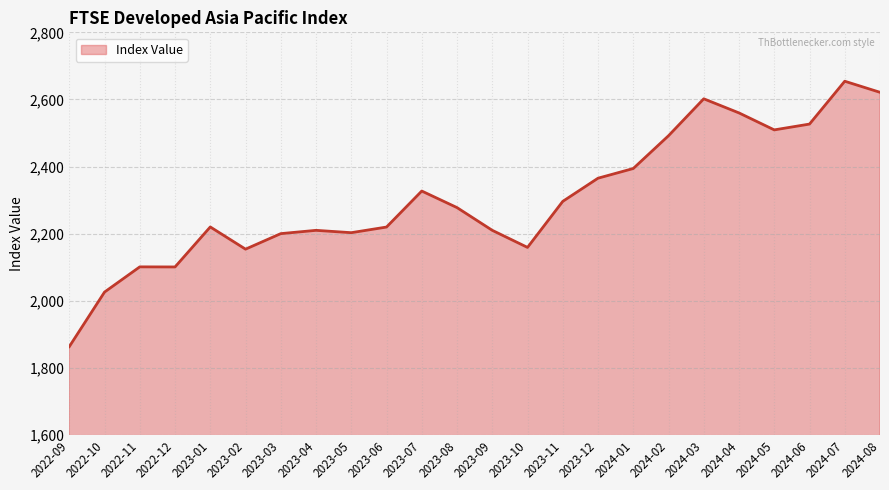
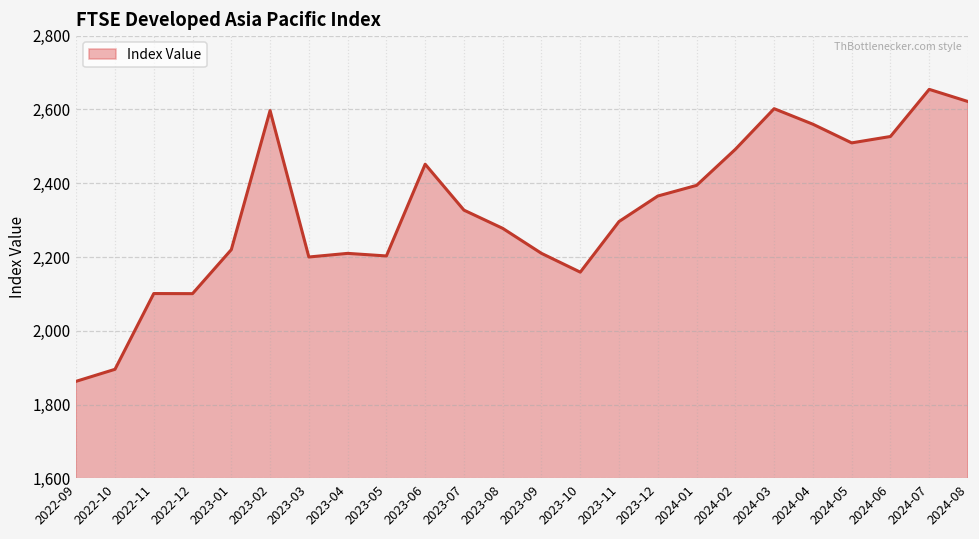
  {
    "2022-09": "1,860",
-   "2022-10": "2,030",
+   "2022-10": "1,900",
    "2022-11": "2,100",
    "2022-12": "2,100",
    "2023-01": "2,220",
-   "2023-02": "2,150",
+   "2023-02": "2,600",
    "2023-03": "2,200",
    "2023-04": "2,210",
    "2023-05": "2,200",
-   "2023-06": "2,220",
+   "2023-06": "2,450",
    "2023-07": "2,330",
    "2023-08": "2,280",
    "2023-09": "2,210",
    "2023-10": "2,160",
    "2023-11": "2,300",
    "2023-12": "2,370",
    "2024-01": "2,390",
    "2024-02": "2,490",
    "2024-03": "2,600",
    "2024-04": "2,560",
    "2024-05": "2,510",
    "2024-06": "2,530",
    "2024-07": "2,650",
    "2024-08": "2,620"
  }
